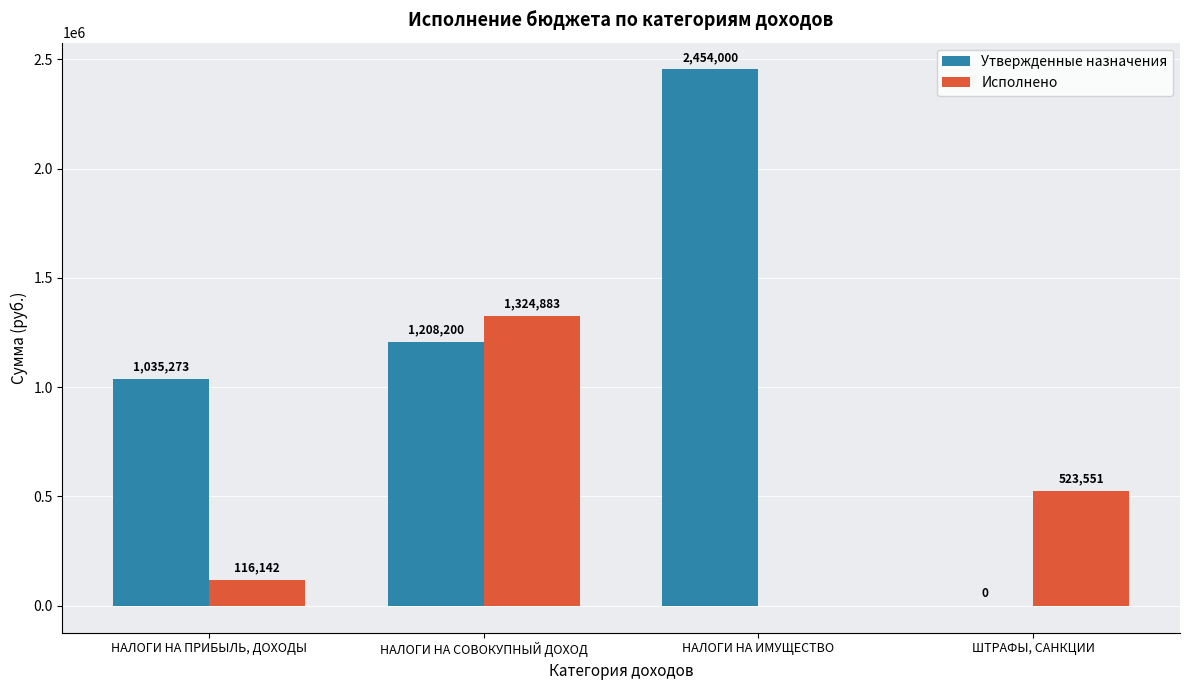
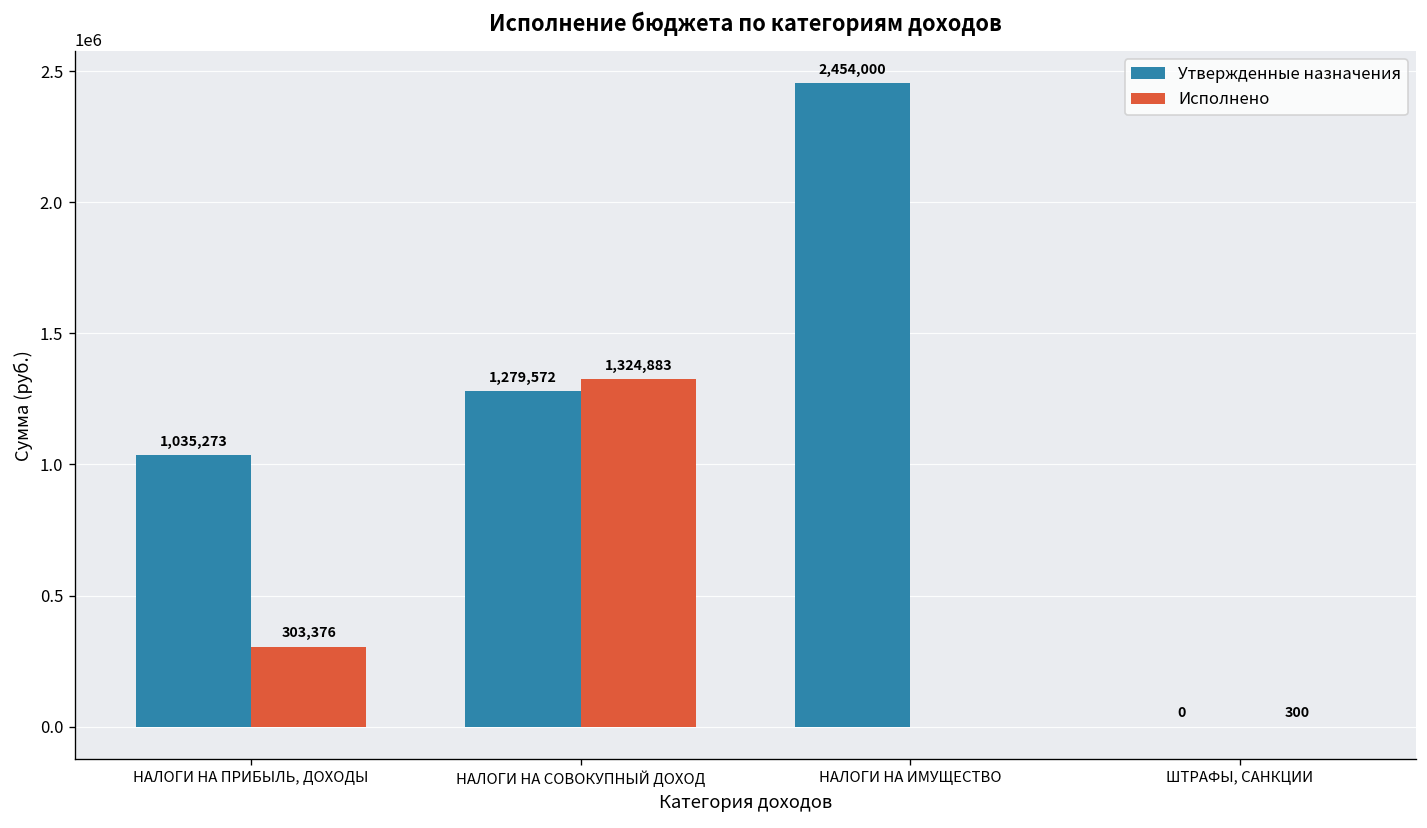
  {
    "Утвержденные назначения": {
      "НАЛОГИ НА ПРИБЫЛЬ, ДОХОДЫ": "1,035,273",
-     "НАЛОГИ НА СОВОКУПНЫЙ ДОХОД": "1,208,200",
+     "НАЛОГИ НА СОВОКУПНЫЙ ДОХОД": "1,279,572",
      "НАЛОГИ НА ИМУЩЕСТВО": "2,454,000",
      "ШТРАФЫ, САНКЦИИ": "0"
    },
    "Исполнено": {
-     "НАЛОГИ НА ПРИБЫЛЬ, ДОХОДЫ": "116,142",
+     "НАЛОГИ НА ПРИБЫЛЬ, ДОХОДЫ": "303,376",
      "НАЛОГИ НА СОВОКУПНЫЙ ДОХОД": "1,324,883",
-     "ШТРАФЫ, САНКЦИИ": "523,551"
+     "ШТРАФЫ, САНКЦИИ": "300"
    }
  }
